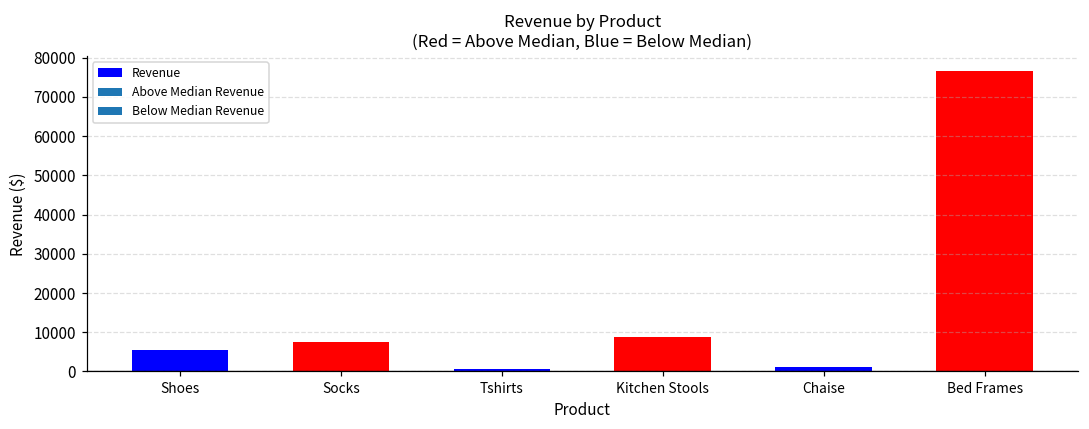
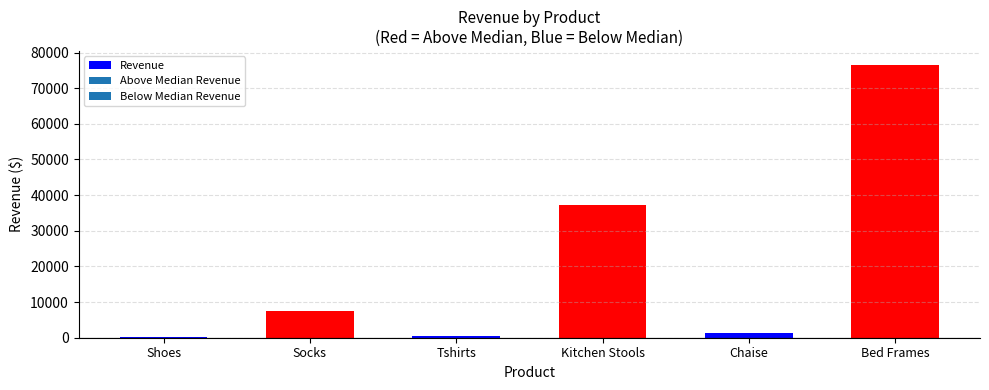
  {
-   "Shoes": 5000,
+   "Shoes": 0,
    "Socks": 8000,
-   "Kitchen Stools": 9000,
+   "Kitchen Stools": 37000,
    "Chaise": 1000,
    "Bed Frames": 77000
  }
